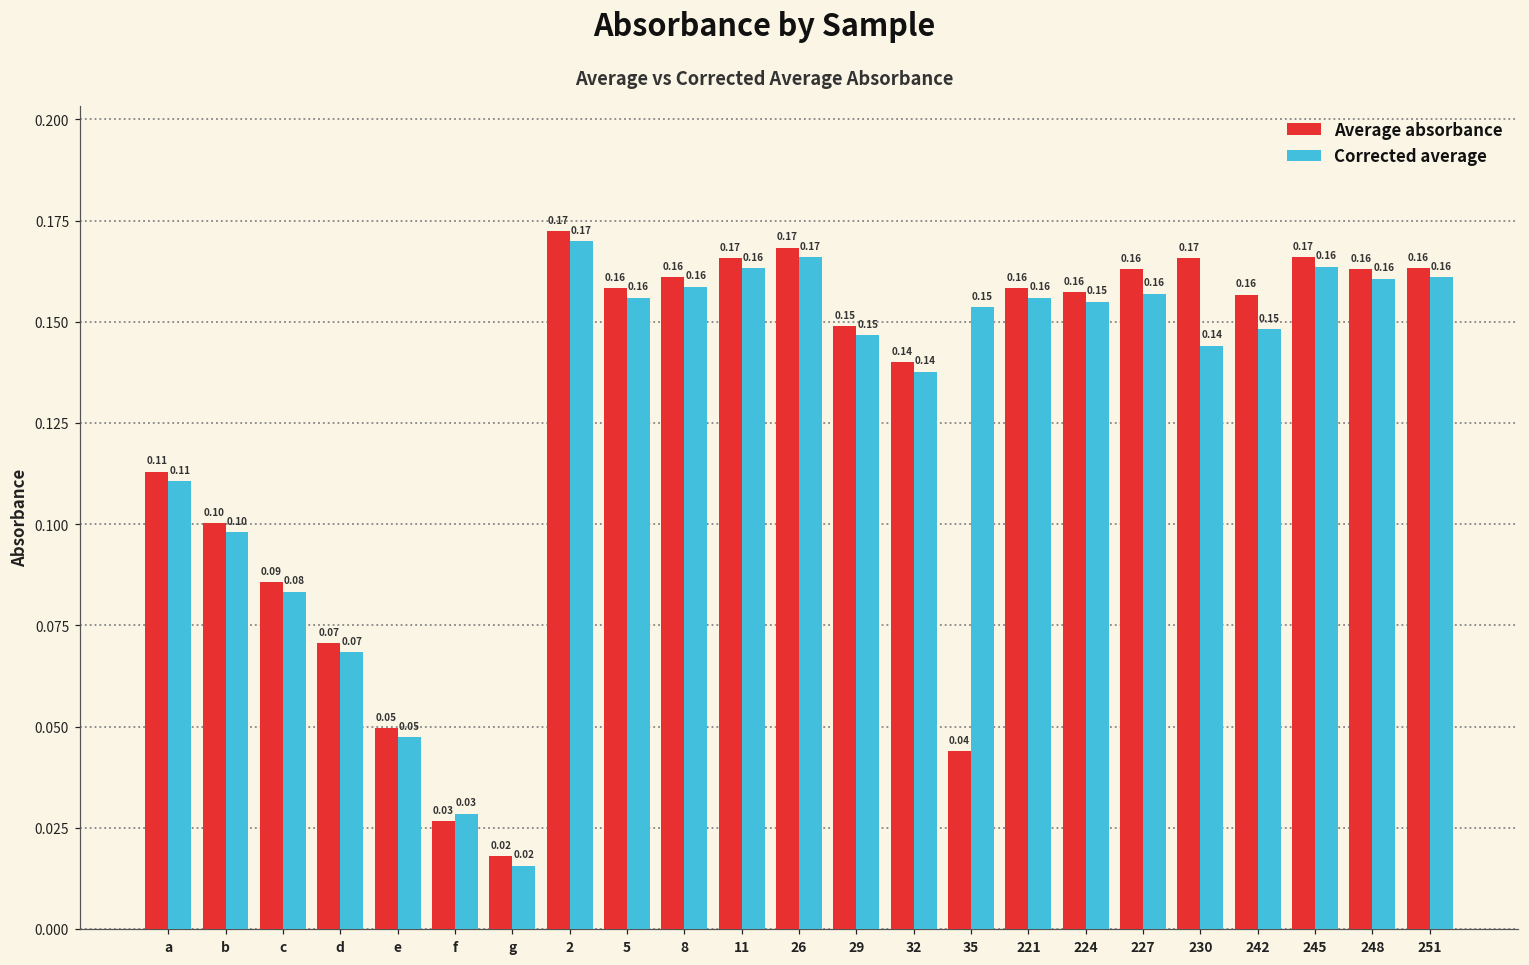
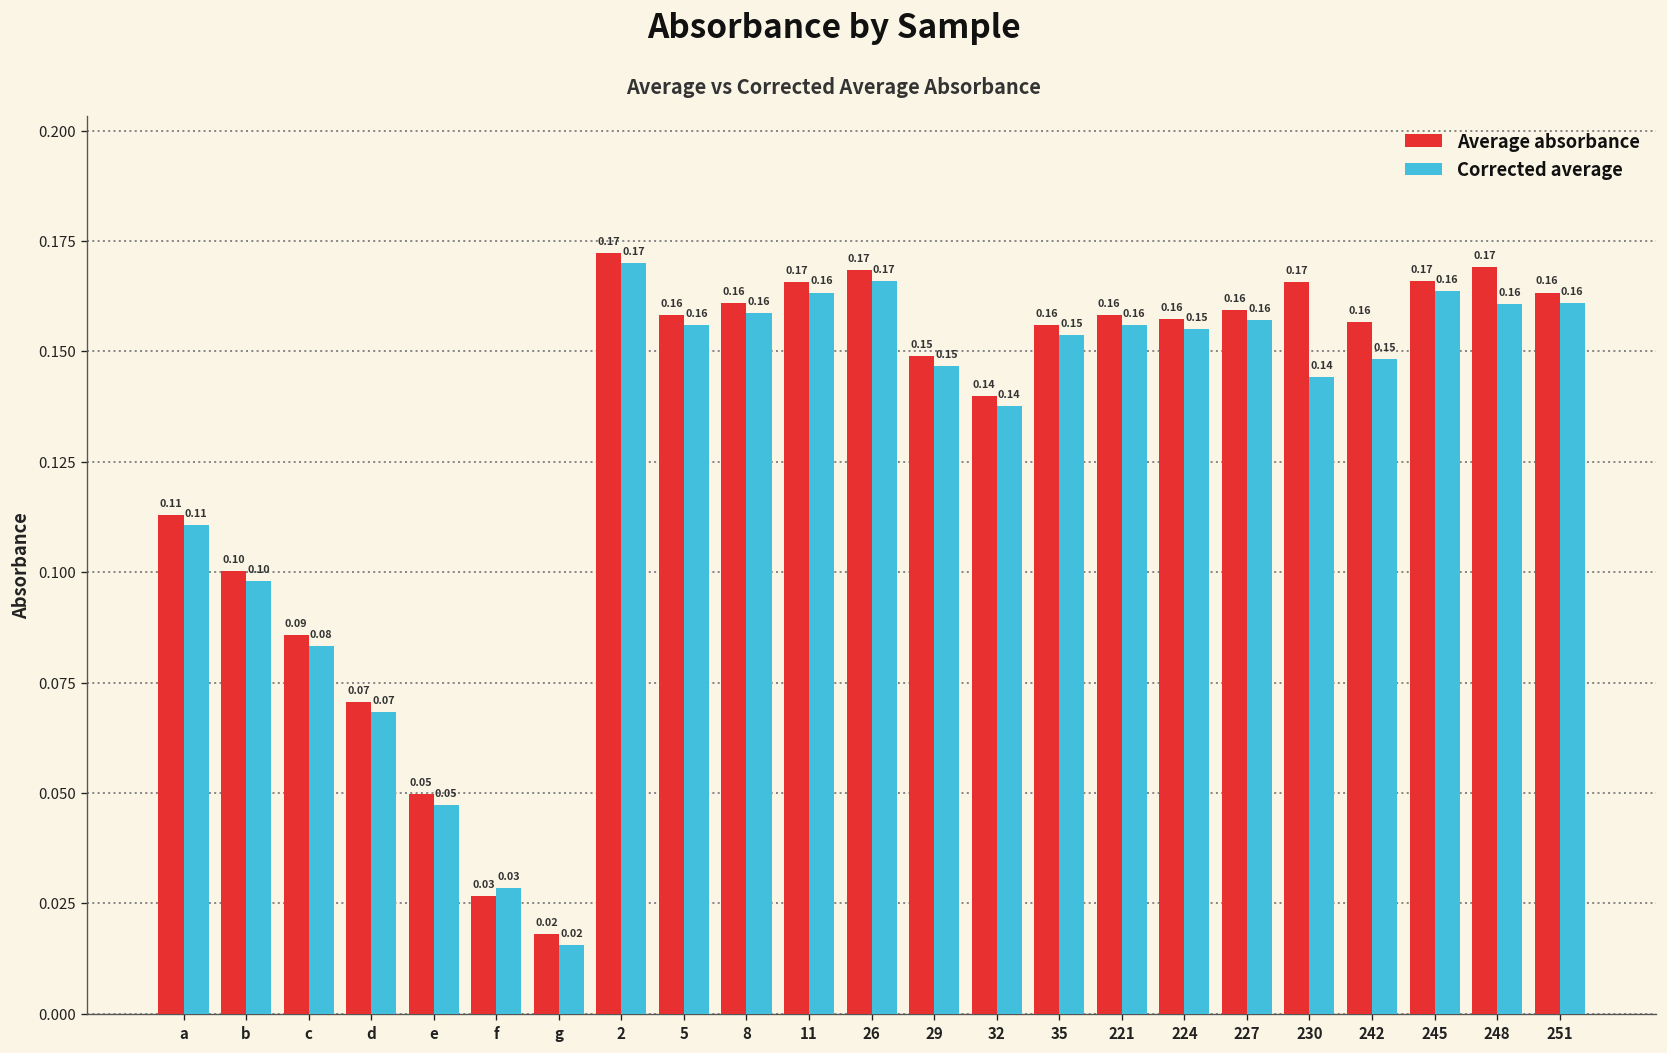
  {
    "Average absorbance": {
      "a": 0.11,
      "b": 0.10,
      "c": 0.09,
      "d": 0.07,
      "e": 0.05,
      "f": 0.03,
      "g": 0.02,
      "2": 0.17,
      "5": 0.16,
      "8": 0.16,
      "11": 0.17,
      "26": 0.17,
      "29": 0.15,
      "32": 0.14,
-     "35": 0.04,
+     "35": 0.16,
      "221": 0.16,
      "224": 0.16,
-     "227": 0.163,
+     "227": 0.159,
      "230": 0.17,
      "242": 0.16,
      "245": 0.17,
-     "248": 0.16,
+     "248": 0.17,
      "251": 0.16
    },
    "Corrected average": {
      "a": 0.11,
      "b": 0.10,
      "c": 0.08,
      "d": 0.07,
      "e": 0.05,
      "f": 0.03,
      "g": 0.02,
      "2": 0.17,
      "5": 0.16,
      "8": 0.16,
      "11": 0.16,
      "26": 0.17,
      "29": 0.15,
      "32": 0.14,
      "35": 0.15,
      "221": 0.16,
      "224": 0.15,
      "227": 0.16,
      "230": 0.14,
      "242": 0.15,
      "245": 0.16,
      "248": 0.16,
      "251": 0.16
    }
  }
